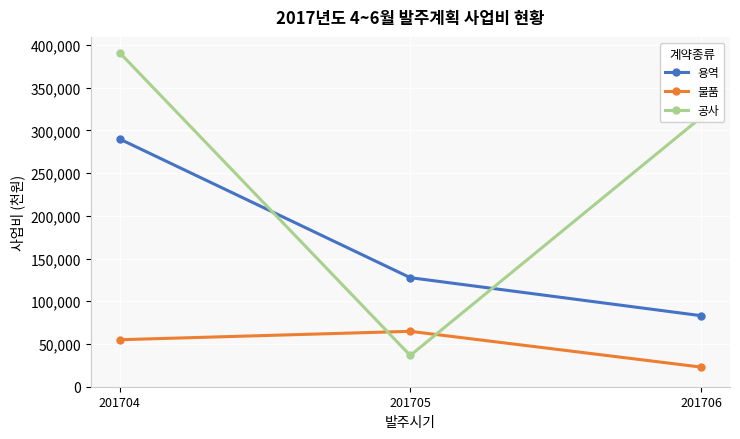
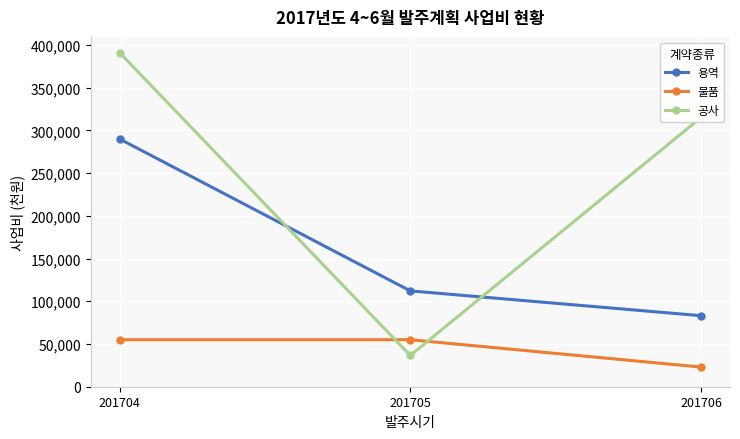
  {
    "용역": {
      "201704": "290,000",
-     "201705": "130,000",
+     "201705": "110,000",
      "201706": "80,000"
    },
    "물품": {
      "201704": "60,000",
-     "201705": "65,000",
+     "201705": "55,000",
      "201706": "20,000"
    },
    "공사": {
      "201704": "390,000",
      "201705": "40,000"
    }
  }
